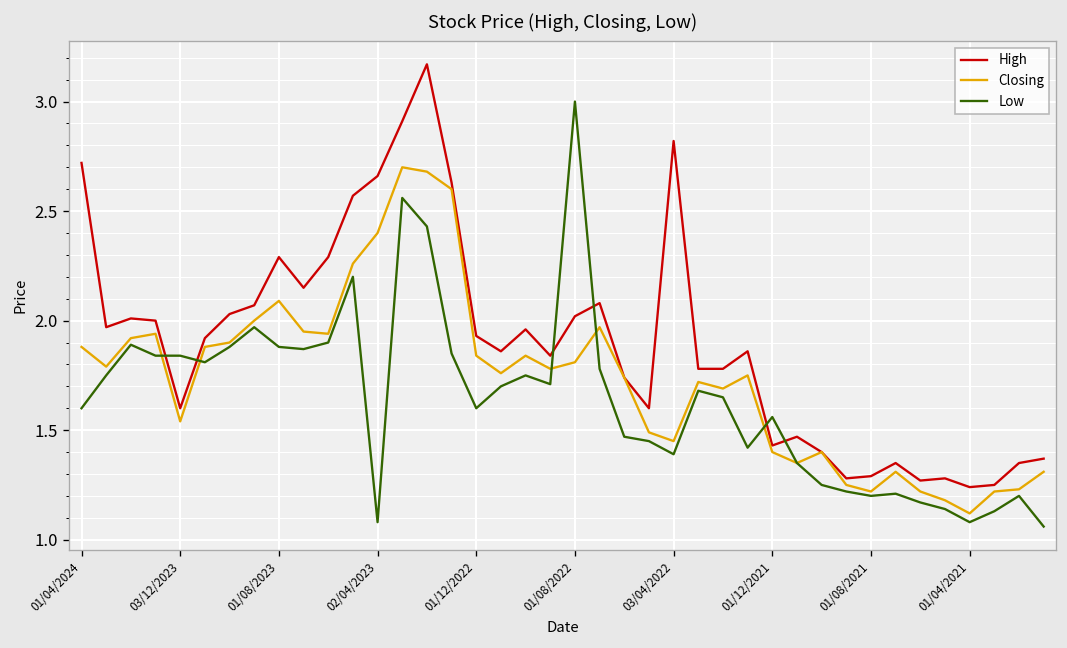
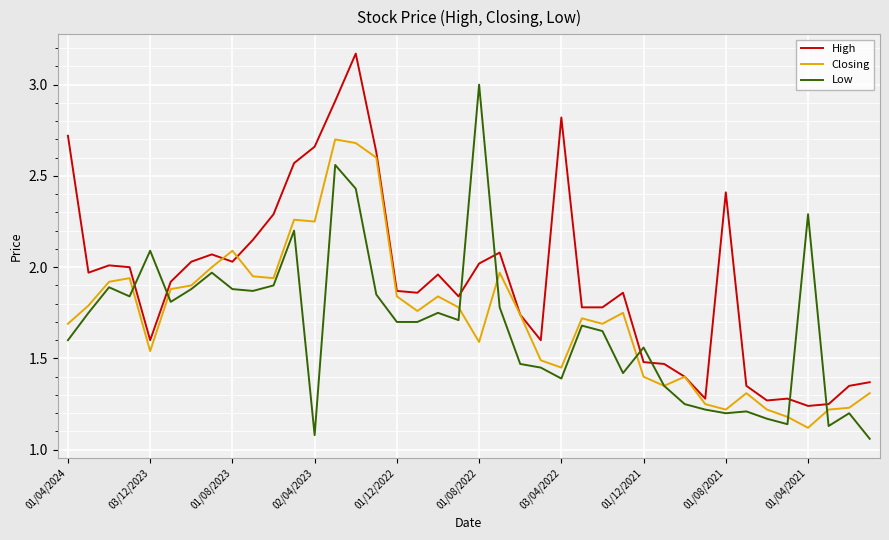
  {
    "High": {
      "01/04/2024": 2.72,
      "03/12/2023": 1.60,
-     "01/08/2023": 2.29,
+     "01/08/2023": 2.03,
      "02/04/2023": 2.66,
-     "01/12/2022": 1.93,
+     "01/12/2022": 1.87,
      "01/08/2022": 2.02,
      "03/04/2022": 2.82,
-     "01/12/2021": 1.43,
-     "01/08/2021": 1.29,
+     "01/12/2021": 1.48,
+     "01/08/2021": 2.41,
      "01/04/2021": 1.24
    },
    "Closing": {
-     "01/04/2024": 1.88,
+     "01/04/2024": 1.69,
      "03/12/2023": 1.54,
      "01/08/2023": 2.09,
-     "02/04/2023": 2.40,
+     "02/04/2023": 2.25,
      "01/12/2022": 1.84,
-     "01/08/2022": 1.81,
+     "01/08/2022": 1.59,
      "03/04/2022": 1.45,
      "01/12/2021": 1.40,
      "01/08/2021": 1.22,
      "01/04/2021": 1.12
    },
    "Low": {
      "01/04/2024": 1.60,
-     "03/12/2023": 1.84,
+     "03/12/2023": 2.09,
      "01/08/2023": 1.88,
      "02/04/2023": 1.08,
-     "01/12/2022": 1.6,
+     "01/12/2022": 1.7,
      "01/08/2022": 3.00,
      "03/04/2022": 1.39,
      "01/12/2021": 1.56,
      "01/08/2021": 1.20,
-     "01/04/2021": 1.08
+     "01/04/2021": 2.29
    }
  }
